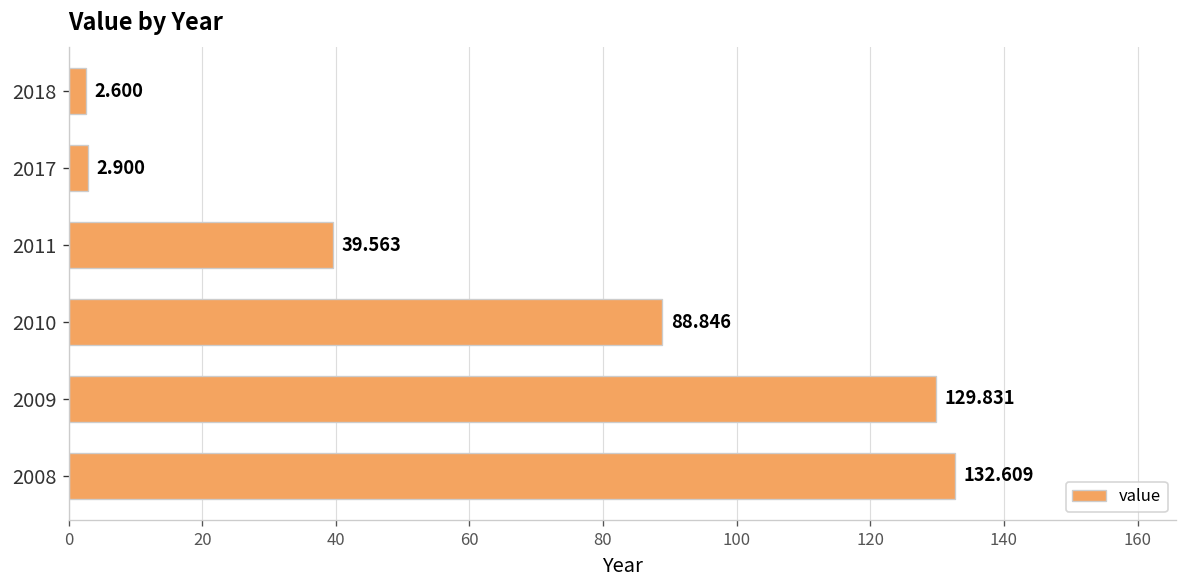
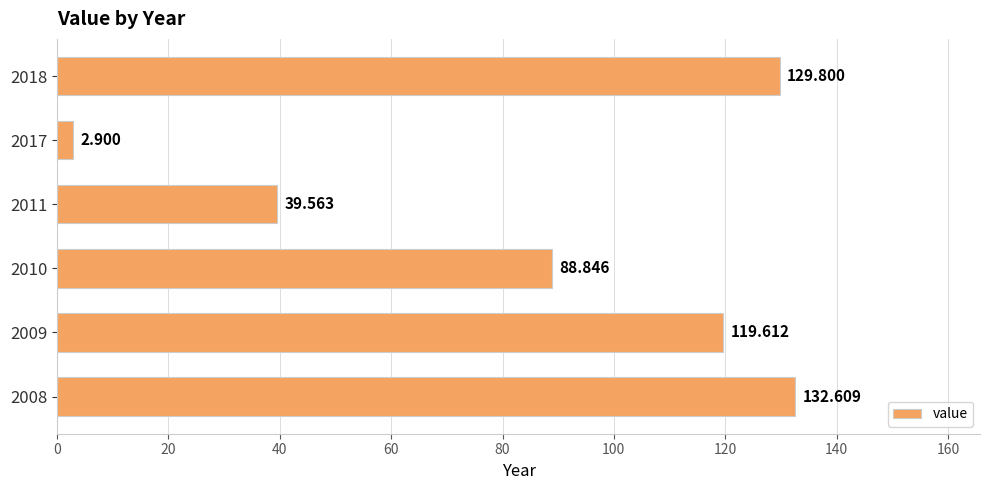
  {
-   "2018": 2.600,
+   "2018": 129.800,
    "2017": 2.900,
    "2011": 39.563,
    "2010": 88.846,
-   "2009": 129.831,
+   "2009": 119.612,
    "2008": 132.609
  }
